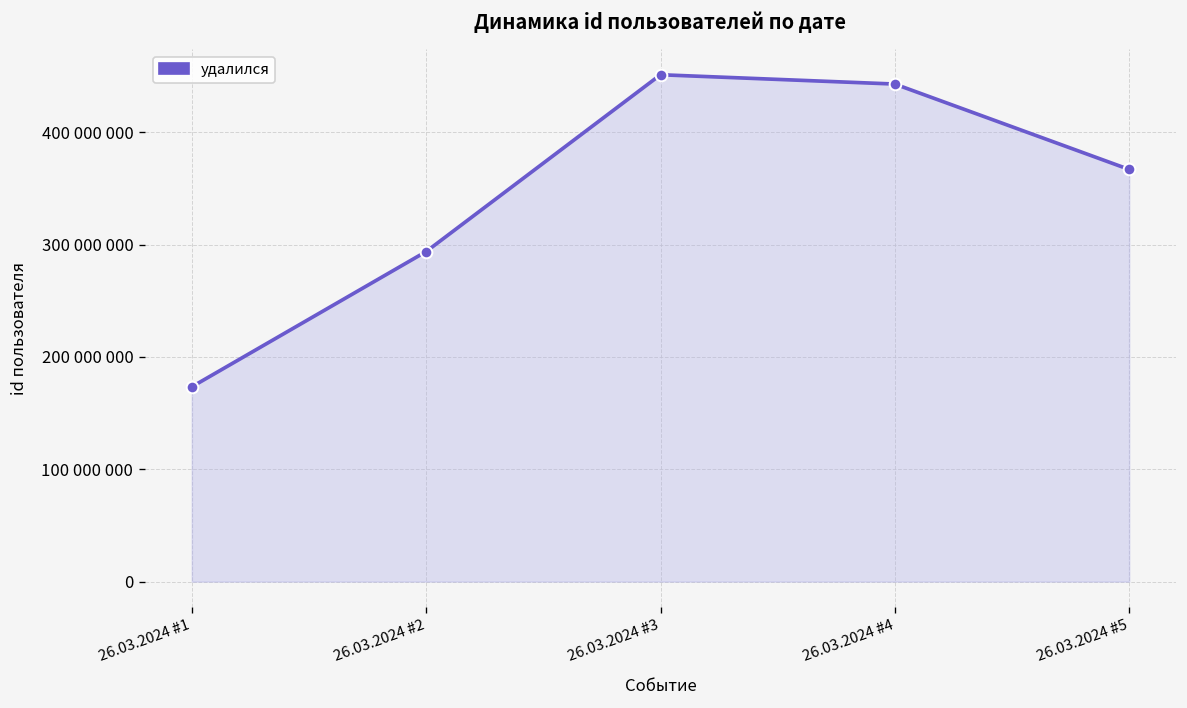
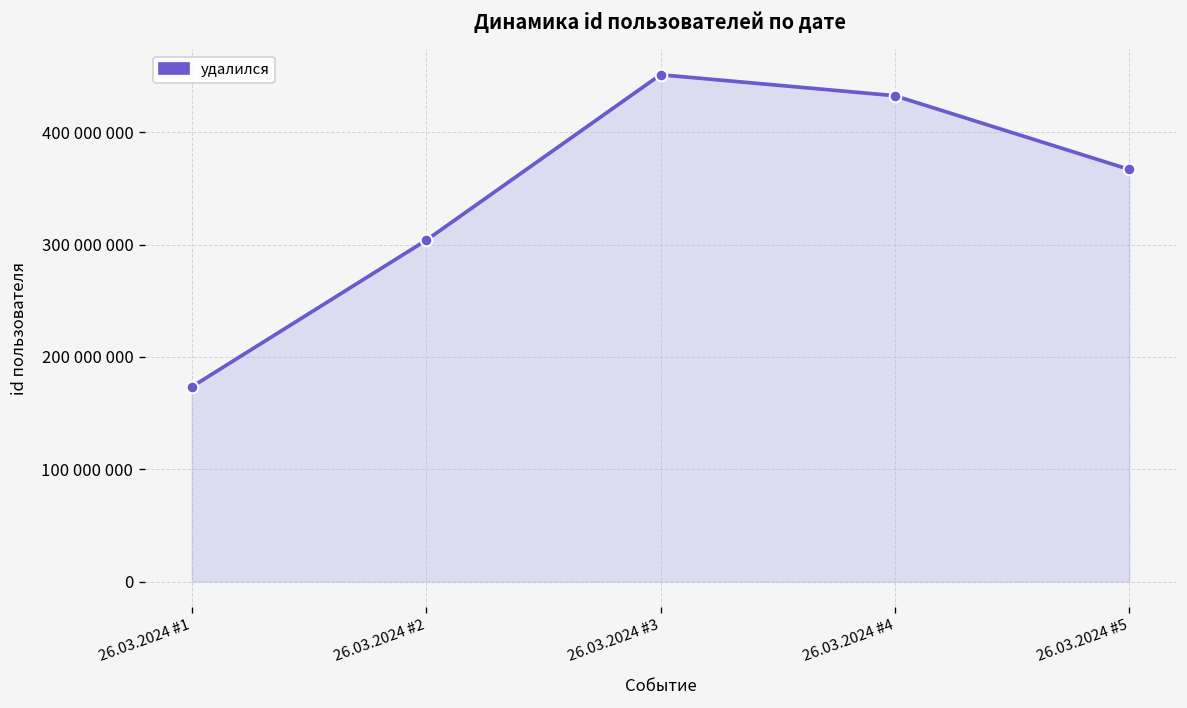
  {
    "26.03.2024 #1": 170000000,
-   "26.03.2024 #2": 290000000,
+   "26.03.2024 #2": 300000000,
    "26.03.2024 #3": 450000000,
-   "26.03.2024 #4": 440000000,
+   "26.03.2024 #4": 430000000,
    "26.03.2024 #5": 370000000
  }
